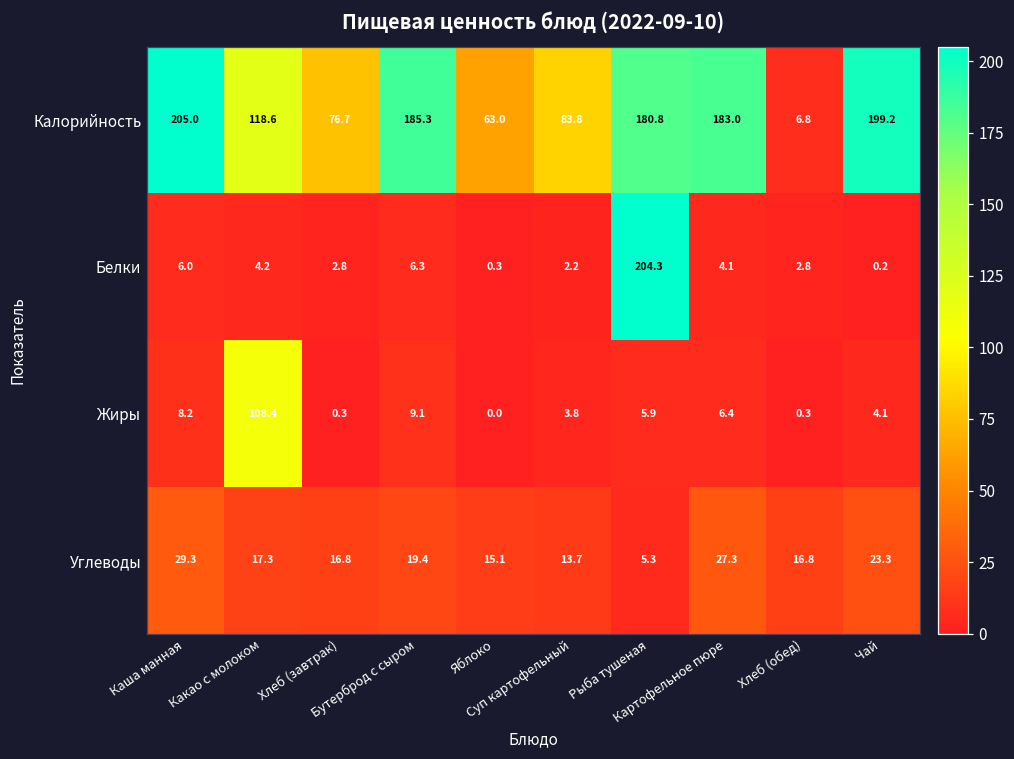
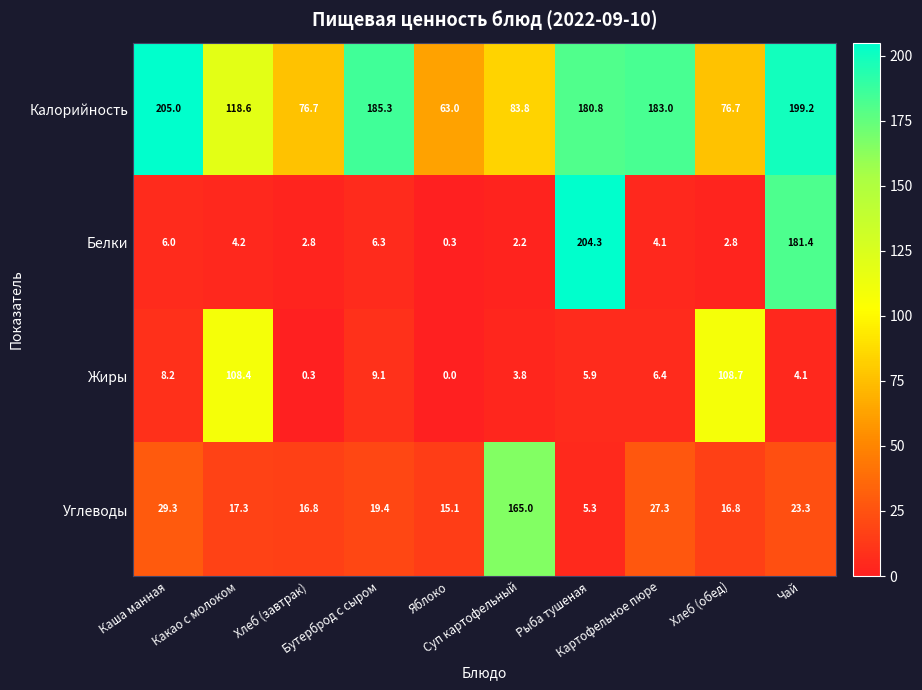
  {
    "Калорийность": {
      "Каша манная": 205.0,
      "Какао с молоком": 118.6,
      "Хлеб (завтрак)": 76.7,
      "Бутерброд с сыром": 185.3,
      "Яблоко": 63.0,
      "Суп картофельный": 83.8,
      "Рыба тушеная": 180.8,
      "Картофельное пюре": 183.0,
-     "Хлеб (обед)": 6.8,
+     "Хлеб (обед)": 76.7,
      "Чай": 199.2
    },
    "Белки": {
      "Каша манная": 6.0,
      "Какао с молоком": 4.2,
      "Хлеб (завтрак)": 2.8,
      "Бутерброд с сыром": 6.3,
      "Яблоко": 0.3,
      "Суп картофельный": 2.2,
      "Рыба тушеная": 204.3,
      "Картофельное пюре": 4.1,
      "Хлеб (обед)": 2.8,
-     "Чай": 0.2
+     "Чай": 181.4
    },
    "Жиры": {
      "Каша манная": 8.2,
      "Какао с молоком": 108.4,
      "Хлеб (завтрак)": 0.3,
      "Бутерброд с сыром": 9.1,
      "Яблоко": 0.0,
      "Суп картофельный": 3.8,
      "Рыба тушеная": 5.9,
      "Картофельное пюре": 6.4,
-     "Хлеб (обед)": 0.3,
+     "Хлеб (обед)": 108.7,
      "Чай": 4.1
    },
    "Углеводы": {
      "Каша манная": 29.3,
      "Какао с молоком": 17.3,
      "Хлеб (завтрак)": 16.8,
      "Бутерброд с сыром": 19.4,
      "Яблоко": 15.1,
-     "Суп картофельный": 13.7,
+     "Суп картофельный": 165.0,
      "Рыба тушеная": 5.3,
      "Картофельное пюре": 27.3,
      "Хлеб (обед)": 16.8,
      "Чай": 23.3
    }
  }
